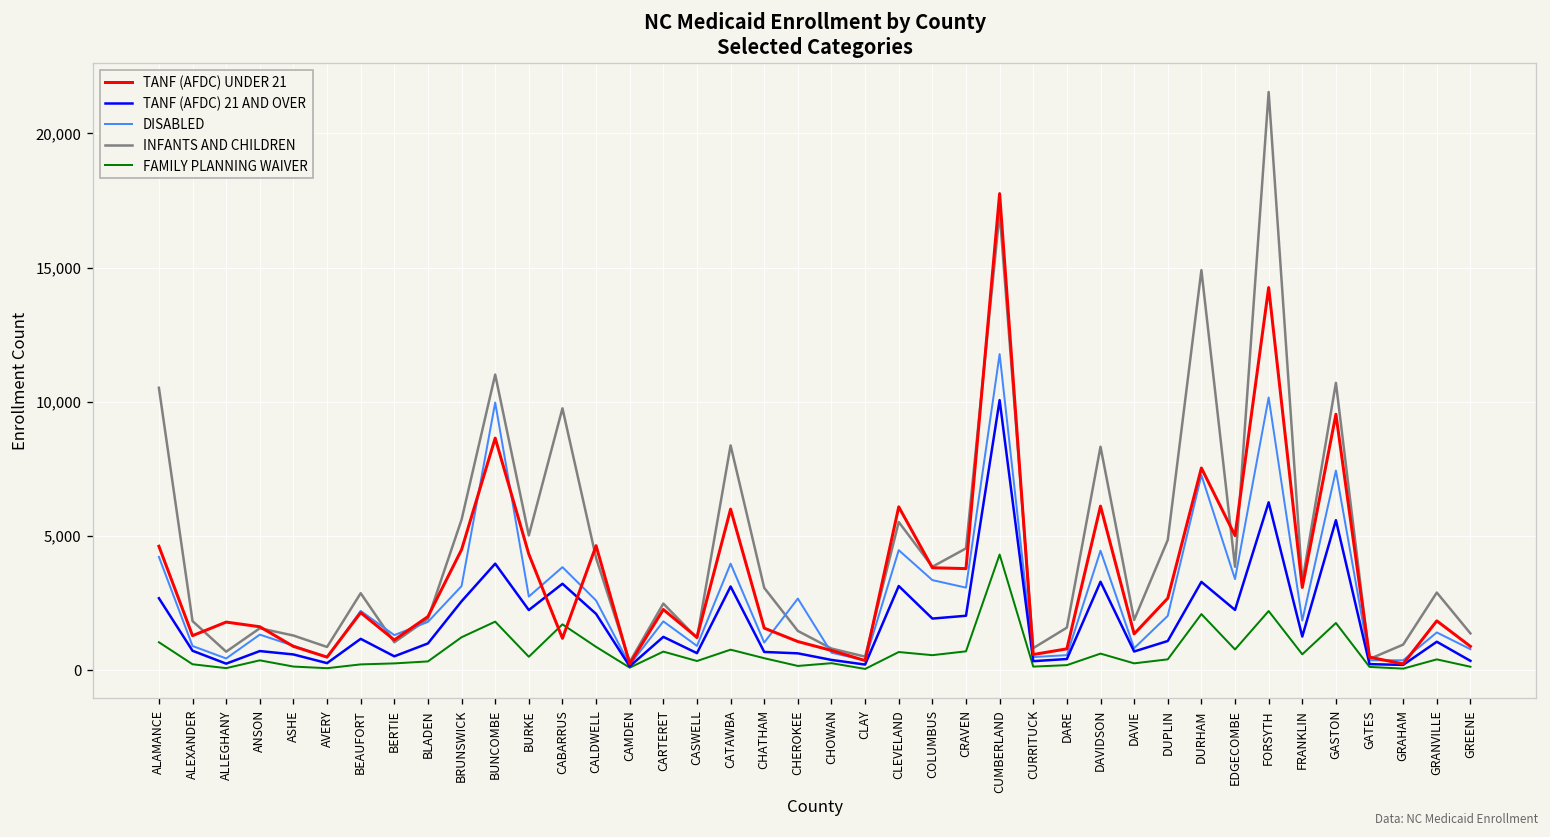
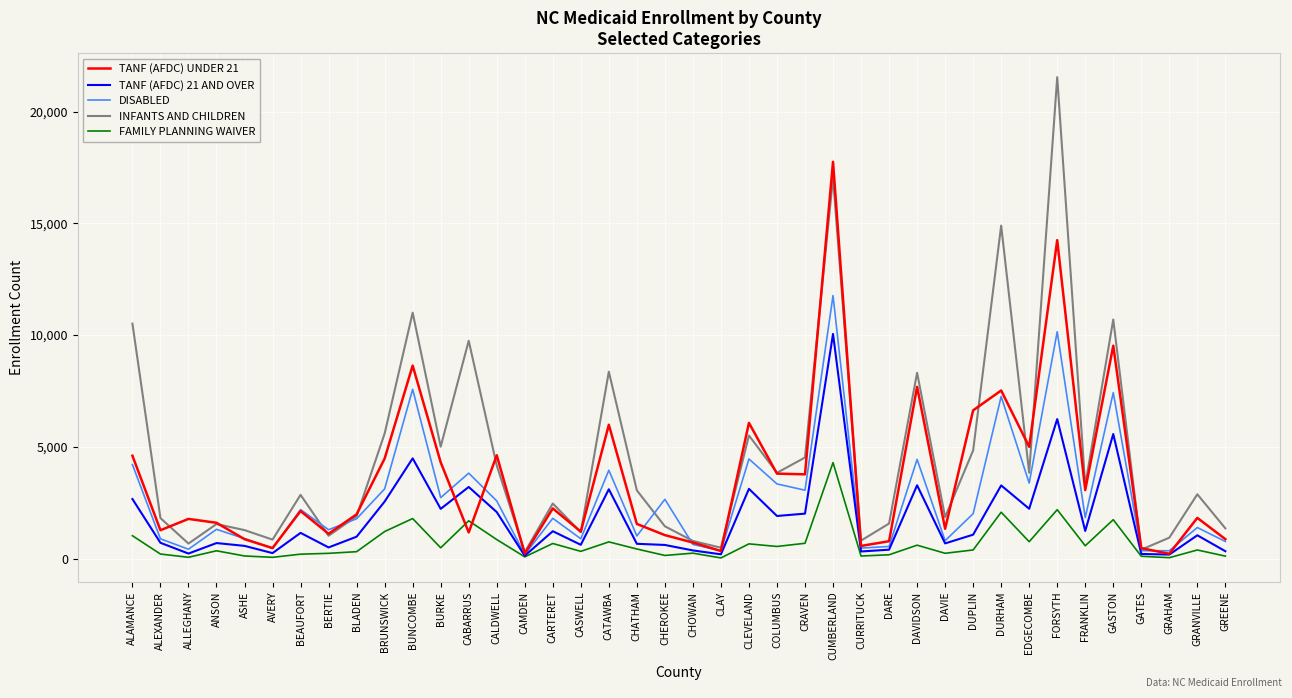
  {
    "TANF (AFDC) UNDER 21": {
      "ALAMANCE": "4,600",
      "ALEXANDER": "1,300",
      "ALLEGHANY": "1,800",
      "BRUNSWICK": "4,500",
      "BUNCOMBE": "8,600",
      "BURKE": "4,300",
      "CABARRUS": "1,200",
      "CALDWELL": "4,600",
      "CARTERET": "2,200",
      "CATAWBA": "6,000",
      "CHATHAM": "1,500",
      "CHEROKEE": "1,000",
      "CLEVELAND": "6,100",
      "CRAVEN": "3,800",
      "CUMBERLAND": "17,800",
      "DARE": "800",
-     "DAVIDSON": "6,100",
+     "DAVIDSON": "7,700",
      "DAVIE": "1,300",
-     "DUPLIN": "2,700",
+     "DUPLIN": "6,600",
      "DURHAM": "7,500",
      "EDGECOMBE": "5,000",
      "FORSYTH": "14,300",
      "FRANKLIN": "3,100",
      "GASTON": "9,500",
      "GRANVILLE": "1,800"
    },
    "TANF (AFDC) 21 AND OVER": {
      "ALAMANCE": "2,700",
      "ALEXANDER": "700",
      "ALLEGHANY": "200",
      "ANSON": "700",
      "ASHE": "600",
      "AVERY": "200",
      "BEAUFORT": "1,100",
      "BERTIE": "500",
      "BLADEN": "1,000",
      "BRUNSWICK": "2,500",
-     "BUNCOMBE": "4,000",
+     "BUNCOMBE": "4,500",
      "BURKE": "2,200",
      "CABARRUS": "3,200",
      "CALDWELL": "2,100",
      "CARTERET": "1,200",
      "CASWELL": "600",
      "CATAWBA": "3,100",
      "CHATHAM": "700",
      "CHEROKEE": "600",
      "CHOWAN": "400",
      "CLAY": "200",
      "CLEVELAND": "3,100",
      "COLUMBUS": "1,900",
      "CRAVEN": "2,000",
      "CUMBERLAND": "10,100",
      "CURRITUCK": "300",
      "DARE": "400",
      "DAVIDSON": "3,300",
      "DAVIE": "700",
      "DUPLIN": "1,100",
      "DURHAM": "3,300",
      "EDGECOMBE": "2,200",
      "FORSYTH": "6,200",
      "FRANKLIN": "1,200",
      "GASTON": "5,600",
      "GRANVILLE": "1,000",
      "GREENE": "300"
    },
    "DISABLED": {
      "ALAMANCE": "4,200",
      "ALEXANDER": "900",
      "ALLEGHANY": "400",
      "ANSON": "1,300",
      "BERTIE": "1,300",
      "BLADEN": "1,800",
      "BRUNSWICK": "3,100",
-     "BUNCOMBE": "10,000",
+     "BUNCOMBE": "7,600",
      "BURKE": "2,700",
      "CABARRUS": "3,800",
      "CALDWELL": "2,600",
      "CARTERET": "1,800",
      "CASWELL": "900",
      "CATAWBA": "4,000",
      "CHATHAM": "1,000",
      "CHEROKEE": "2,700",
      "CLEVELAND": "4,500",
      "COLUMBUS": "3,300",
      "CRAVEN": "3,100",
      "CUMBERLAND": "11,800",
      "DARE": "500",
      "DAVIDSON": "4,400",
      "DAVIE": "800",
      "DUPLIN": "2,000",
      "DURHAM": "7,300",
      "EDGECOMBE": "3,400",
      "FORSYTH": "10,200",
      "FRANKLIN": "1,800",
      "GASTON": "7,400",
      "GRAHAM": "300",
      "GRANVILLE": "1,400"
    },
    "INFANTS AND CHILDREN": {
      "ALAMANCE": "10,500",
      "ALEXANDER": "1,800",
      "ALLEGHANY": "700",
      "ASHE": "1,300",
      "AVERY": "800",
      "BEAUFORT": "2,900",
      "BRUNSWICK": "5,600",
      "BUNCOMBE": "11,000",
      "BURKE": "5,000",
      "CABARRUS": "9,700",
      "CALDWELL": "4,200",
      "CARTERET": "2,500",
      "CATAWBA": "8,400",
      "CHATHAM": "3,100",
      "CHEROKEE": "1,400",
      "CLAY": "500",
      "CLEVELAND": "5,500",
      "CRAVEN": "4,500",
      "CUMBERLAND": "17,100",
      "CURRITUCK": "800",
      "DARE": "1,600",
      "DAVIDSON": "8,300",
      "DAVIE": "1,900",
      "DUPLIN": "4,800",
      "DURHAM": "14,900",
      "EDGECOMBE": "3,800",
      "FORSYTH": "21,500",
      "FRANKLIN": "3,300",
      "GASTON": "10,700",
      "GRAHAM": "900",
      "GRANVILLE": "2,900",
      "GREENE": "1,400"
    },
    "FAMILY PLANNING WAIVER": {
      "ALAMANCE": "1,000",
      "ALEXANDER": "200",
      "ALLEGHANY": "100",
      "ANSON": "300",
      "ASHE": "100",
      "AVERY": "100",
      "BEAUFORT": "200",
      "BERTIE": "200",
      "BLADEN": "300",
      "BRUNSWICK": "1,200",
      "BUNCOMBE": "1,800",
      "BURKE": "500",
      "CABARRUS": "1,700",
      "CALDWELL": "800",
      "CARTERET": "700",
      "CASWELL": "300",
      "CATAWBA": "700",
      "CHATHAM": "400",
      "CHEROKEE": "100",
      "CHOWAN": "200",
      "CLAY": "0",
      "CLEVELAND": "700",
      "COLUMBUS": "500",
      "CRAVEN": "700",
      "CUMBERLAND": "4,300",
      "CURRITUCK": "100",
      "DARE": "200",
      "DAVIDSON": "600",
      "DAVIE": "200",
      "DUPLIN": "400",
      "DURHAM": "2,100",
      "EDGECOMBE": "800",
      "FORSYTH": "2,200",
      "FRANKLIN": "600",
      "GASTON": "1,700",
      "GRAHAM": "0",
      "GRANVILLE": "400",
      "GREENE": "100"
    }
  }
